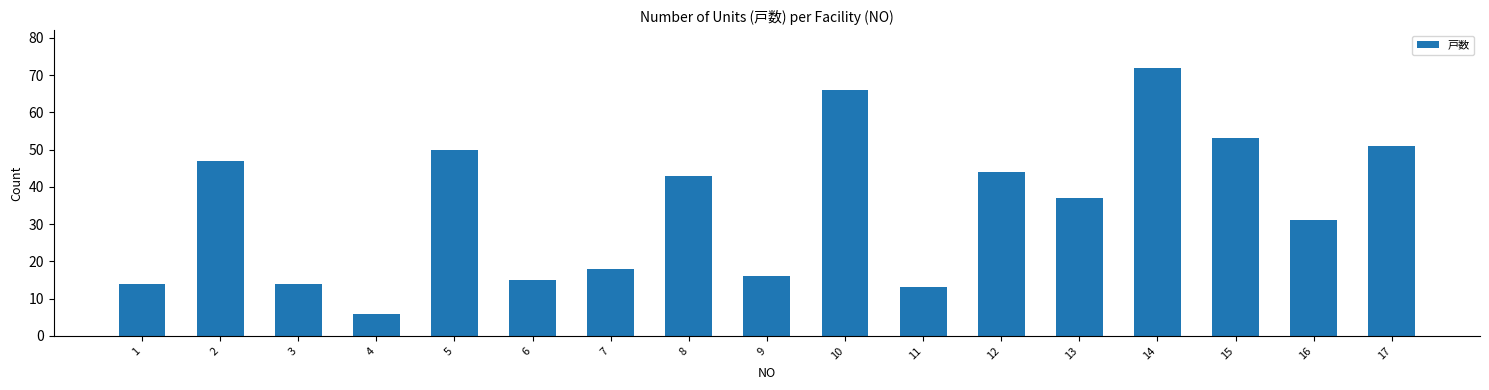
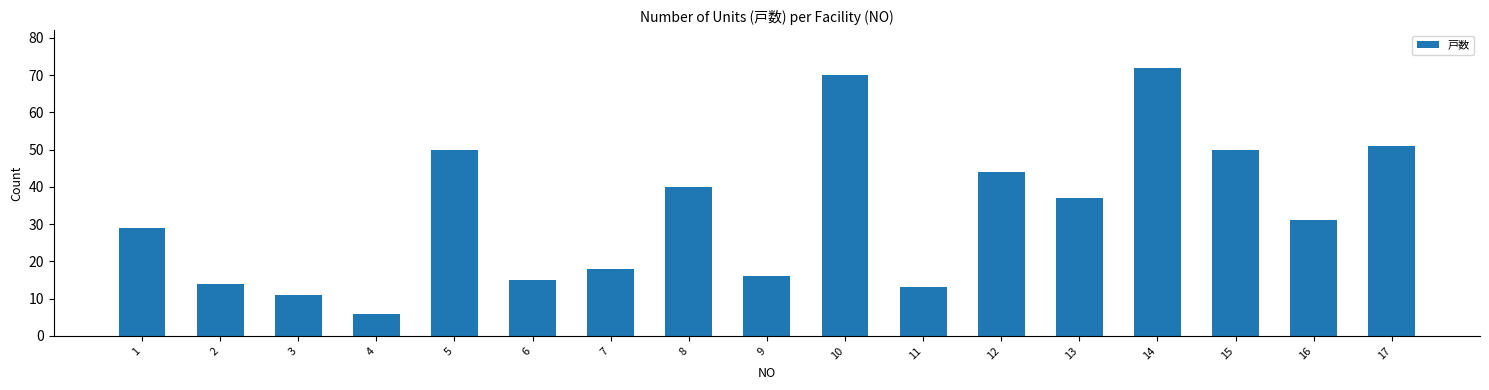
  {
-   "1": 14,
-   "2": 47,
-   "3": 14,
+   "1": 29,
+   "2": 14,
+   "3": 11,
    "4": 6,
    "5": 50,
    "6": 15,
    "7": 18,
-   "8": 43,
+   "8": 40,
    "9": 16,
-   "10": 66,
+   "10": 70,
    "11": 13,
    "12": 44,
    "13": 37,
    "14": 72,
-   "15": 53,
+   "15": 50,
    "16": 31,
    "17": 51
  }
